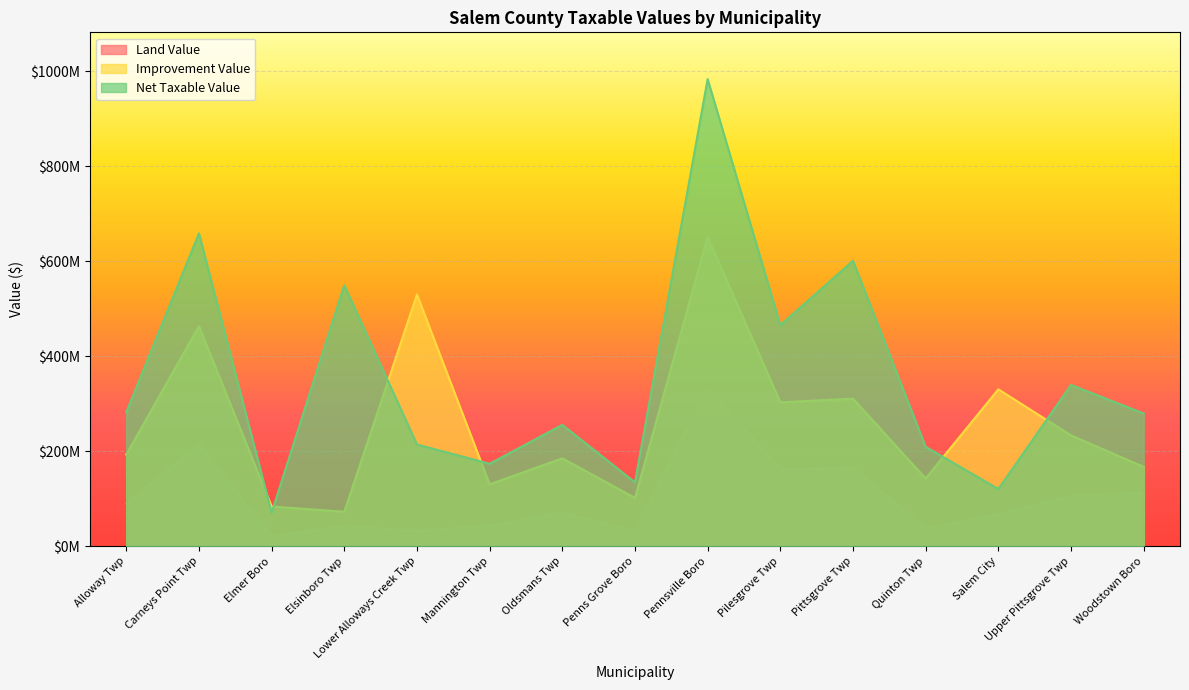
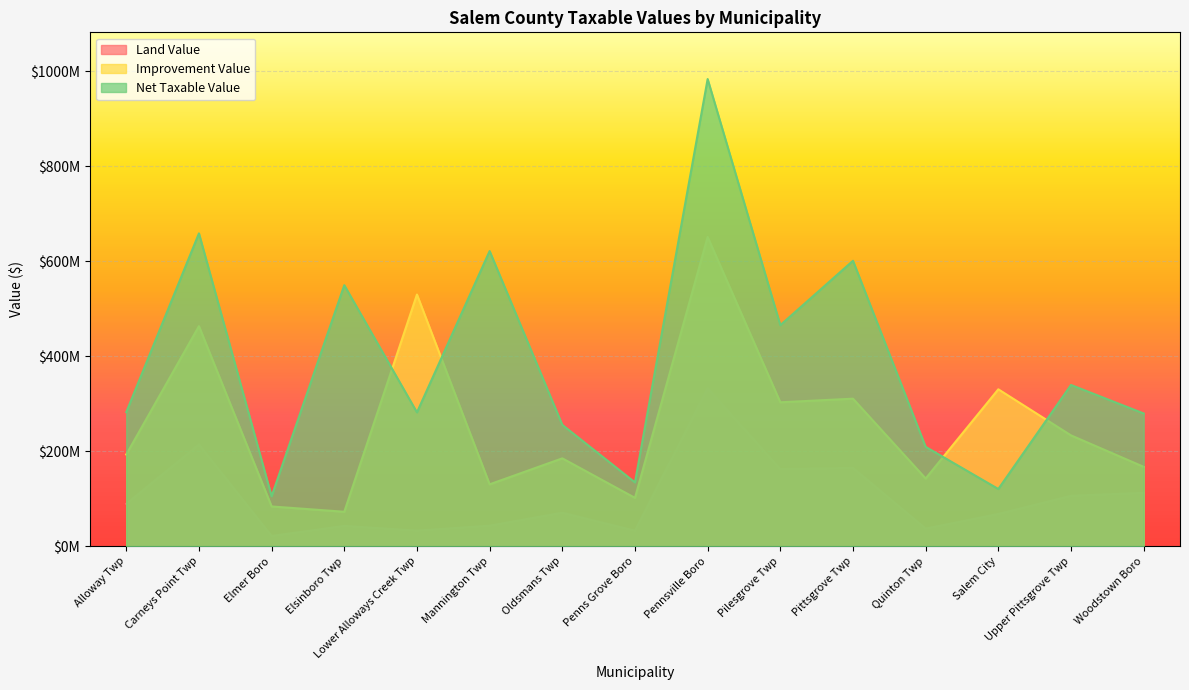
  {
    "Land Value": {
      "Alloway Twp": "$90000000",
      "Carneys Point Twp": "$210000000",
      "Elmer Boro": "$20000000",
      "Elsinboro Twp": "$40000000",
      "Lower Alloways Creek Twp": "$30000000",
      "Mannington Twp": "$40000000",
      "Oldsmans Twp": "$70000000",
      "Penns Grove Boro": "$30000000",
      "Pennsville Boro": "$330000000",
      "Pilesgrove Twp": "$160000000",
      "Pittsgrove Twp": "$160000000",
      "Quinton Twp": "$40000000",
      "Salem City": "$70000000",
      "Upper Pittsgrove Twp": "$110000000",
      "Woodstown Boro": "$110000000"
    },
    "Improvement Value": {
      "Alloway Twp": "$190000000",
      "Carneys Point Twp": "$460000000",
      "Elmer Boro": "$80000000",
      "Elsinboro Twp": "$70000000",
      "Lower Alloways Creek Twp": "$530000000",
      "Mannington Twp": "$130000000",
      "Oldsmans Twp": "$190000000",
      "Penns Grove Boro": "$100000000",
      "Pennsville Boro": "$650000000",
      "Pilesgrove Twp": "$300000000",
      "Pittsgrove Twp": "$310000000",
      "Quinton Twp": "$140000000",
      "Salem City": "$330000000",
      "Upper Pittsgrove Twp": "$230000000",
      "Woodstown Boro": "$170000000"
    },
    "Net Taxable Value": {
      "Alloway Twp": "$280000000",
      "Carneys Point Twp": "$660000000",
-     "Elmer Boro": "$70000000",
+     "Elmer Boro": "$110000000",
      "Elsinboro Twp": "$550000000",
-     "Lower Alloways Creek Twp": "$210000000",
-     "Mannington Twp": "$170000000",
+     "Lower Alloways Creek Twp": "$280000000",
+     "Mannington Twp": "$620000000",
      "Oldsmans Twp": "$260000000",
      "Penns Grove Boro": "$130000000",
      "Pennsville Boro": "$980000000",
      "Pilesgrove Twp": "$470000000",
      "Pittsgrove Twp": "$600000000",
      "Quinton Twp": "$210000000",
      "Salem City": "$120000000",
      "Upper Pittsgrove Twp": "$340000000",
      "Woodstown Boro": "$280000000"
    }
  }
